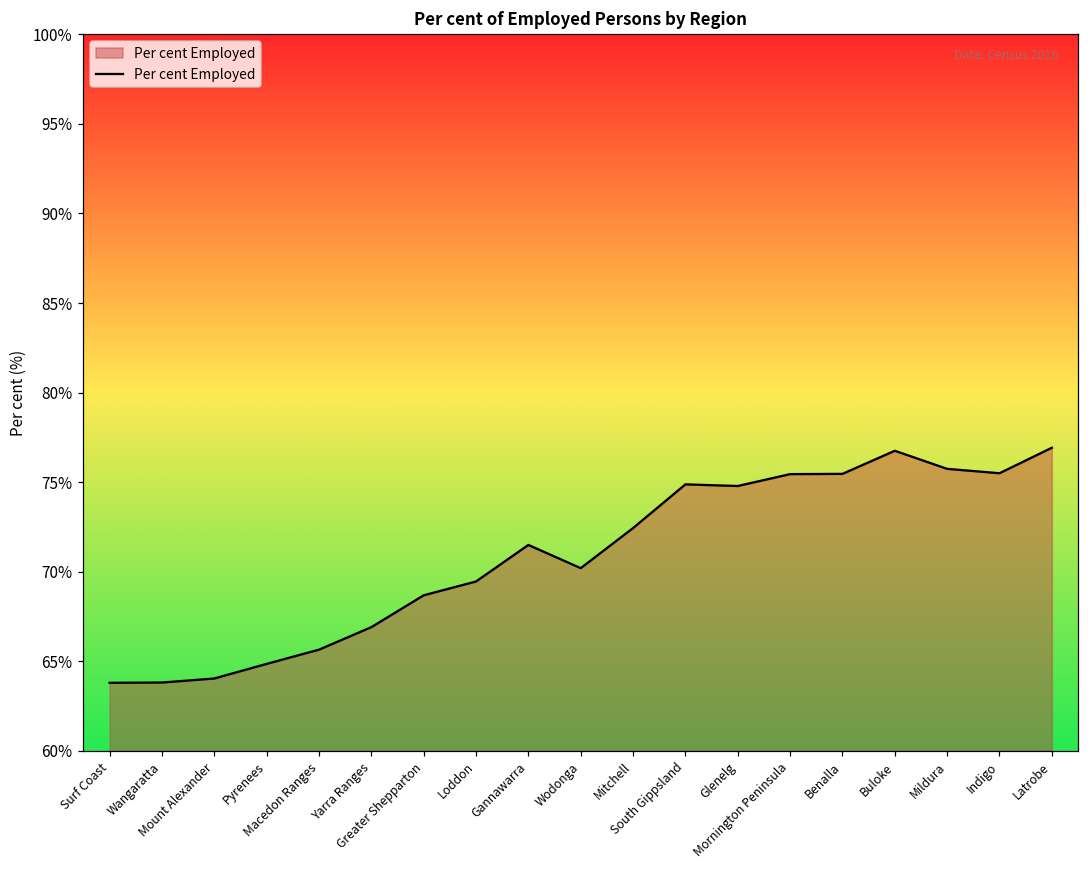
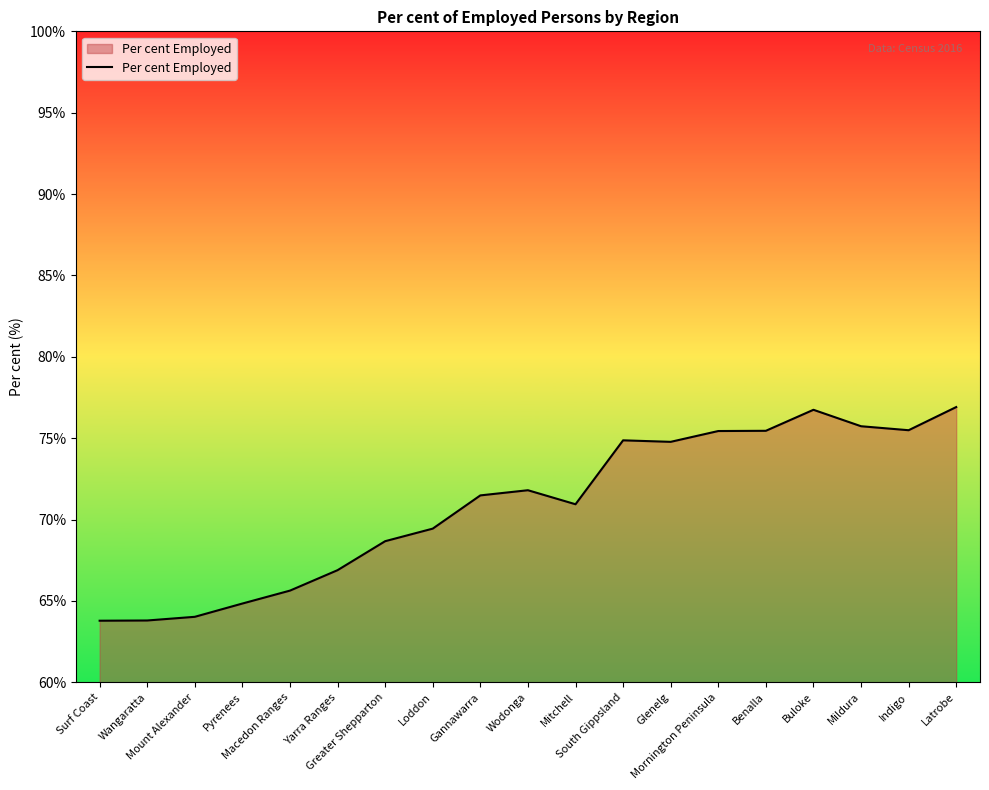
  {
    "Surf Coast": "63.8%",
    "Wangaratta": "63.8%",
    "Mount Alexander": "64.0%",
    "Pyrenees": "64.8%",
    "Macedon Ranges": "65.6%",
    "Yarra Ranges": "66.9%",
    "Greater Shepparton": "68.7%",
    "Loddon": "69.4%",
    "Gannawarra": "71.5%",
-   "Wodonga": "70.2%",
-   "Mitchell": "72.4%",
+   "Wodonga": "71.8%",
+   "Mitchell": "70.9%",
    "South Gippsland": "74.9%",
    "Glenelg": "74.8%",
    "Mornington Peninsula": "75.4%",
    "Benalla": "75.5%",
    "Buloke": "76.7%",
    "Mildura": "75.7%",
    "Indigo": "75.5%",
    "Latrobe": "76.9%"
  }
